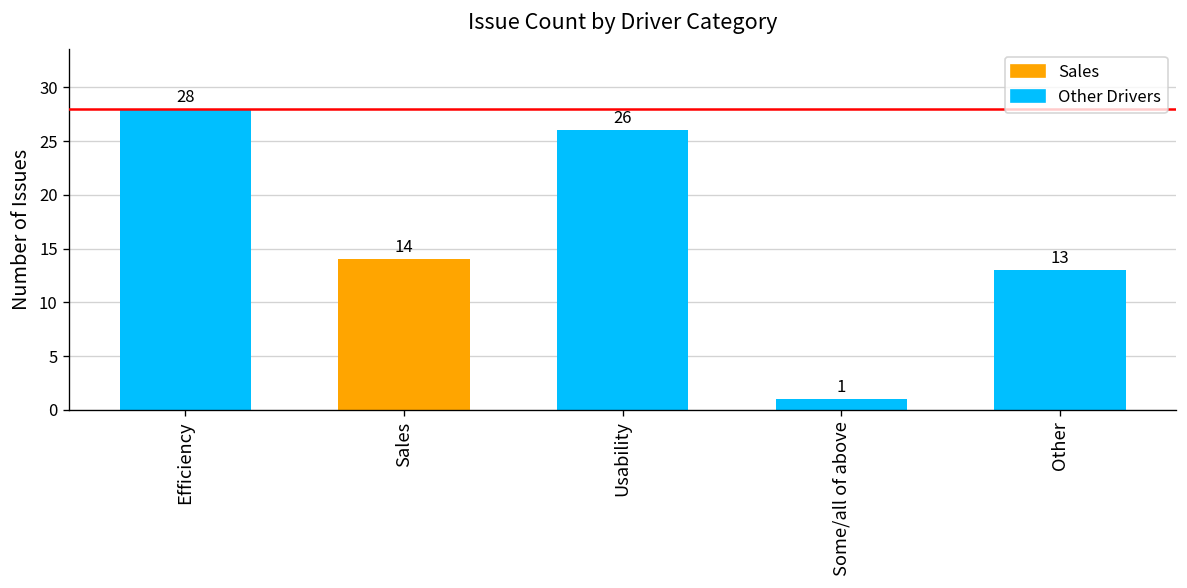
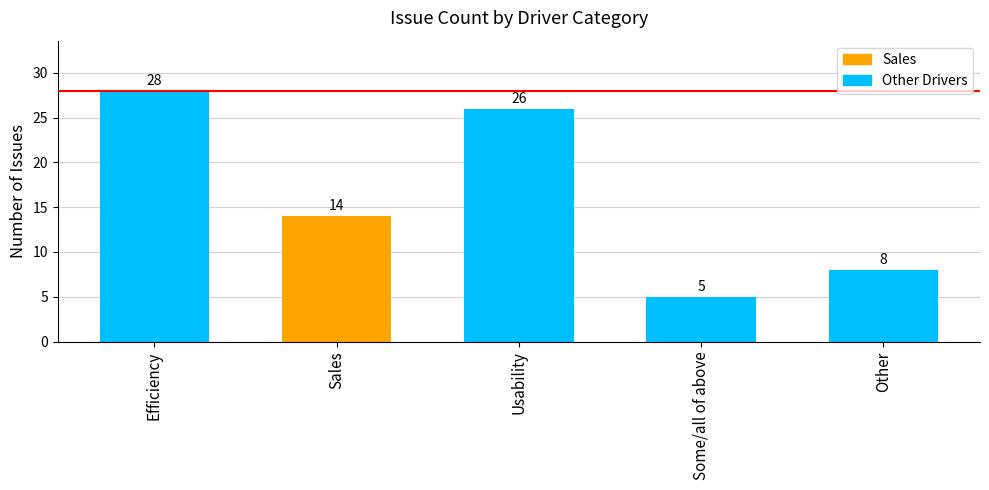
  {
    "Efficiency": 28,
    "Sales": 14,
    "Usability": 26,
-   "Some/all of above": 1,
-   "Other": 13
+   "Some/all of above": 5,
+   "Other": 8
  }
